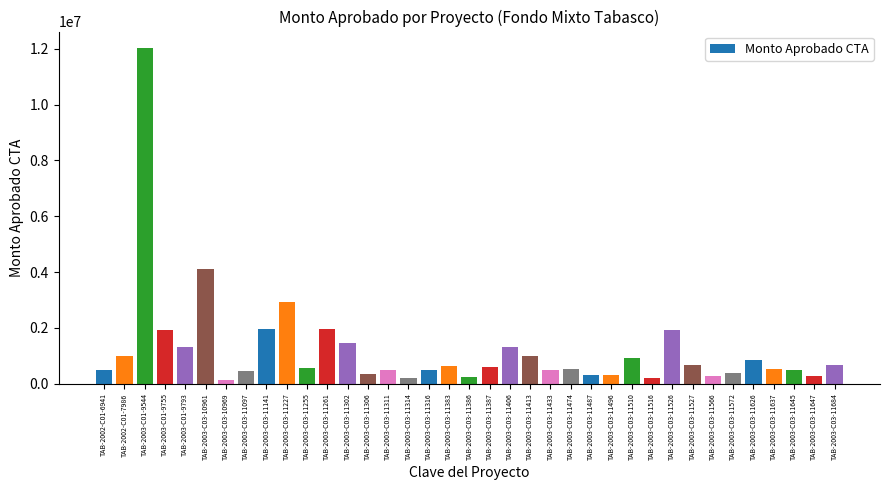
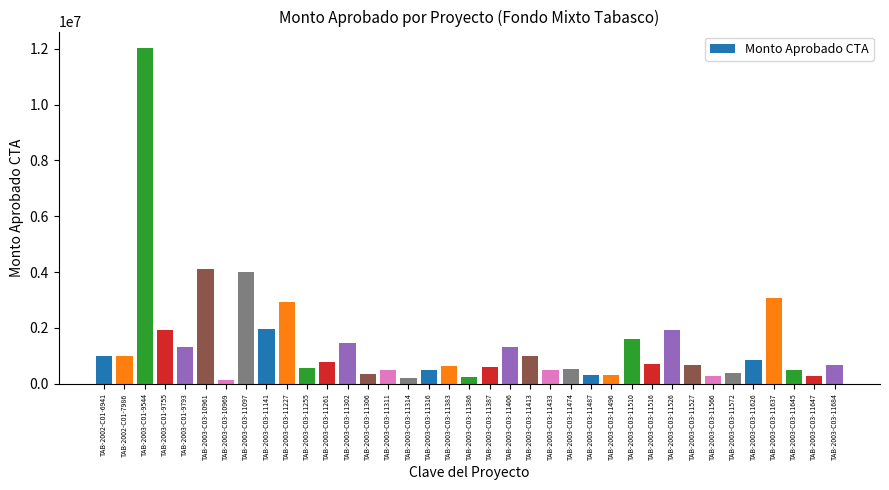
  {
-   "TAB-2002-C01-6941": 500000,
+   "TAB-2002-C01-6941": 1000000,
    "TAB-2002-C01-7986": 1000000,
    "TAB-2003-C01-9544": 12000000,
    "TAB-2003-C01-9755": 1900000,
    "TAB-2003-C01-9793": 1300000,
    "TAB-2003-C03-10961": 4100000,
    "TAB-2003-C03-10969": 100000,
-   "TAB-2003-C03-11097": 500000,
+   "TAB-2003-C03-11097": 4000000,
    "TAB-2003-C03-11141": 2000000,
    "TAB-2003-C03-11227": 2900000,
    "TAB-2003-C03-11255": 600000,
-   "TAB-2003-C03-11261": 2000000,
+   "TAB-2003-C03-11261": 800000,
    "TAB-2003-C03-11302": 1500000,
    "TAB-2003-C03-11306": 400000,
    "TAB-2003-C03-11311": 500000,
    "TAB-2003-C03-11314": 200000,
    "TAB-2003-C03-11316": 500000,
    "TAB-2003-C03-11383": 600000,
    "TAB-2003-C03-11386": 300000,
    "TAB-2003-C03-11387": 600000,
    "TAB-2003-C03-11406": 1300000,
    "TAB-2003-C03-11413": 1000000,
    "TAB-2003-C03-11433": 500000,
    "TAB-2003-C03-11474": 500000,
    "TAB-2003-C03-11487": 300000,
    "TAB-2003-C03-11496": 300000,
-   "TAB-2003-C03-11510": 900000,
-   "TAB-2003-C03-11516": 200000,
+   "TAB-2003-C03-11510": 1600000,
+   "TAB-2003-C03-11516": 700000,
    "TAB-2003-C03-11526": 1900000,
    "TAB-2003-C03-11527": 700000,
    "TAB-2003-C03-11566": 300000,
    "TAB-2003-C03-11572": 400000,
    "TAB-2003-C03-11626": 900000,
-   "TAB-2003-C03-11637": 500000,
+   "TAB-2003-C03-11637": 3100000,
    "TAB-2003-C03-11645": 500000,
    "TAB-2003-C03-11647": 300000,
    "TAB-2003-C03-11684": 700000
  }
